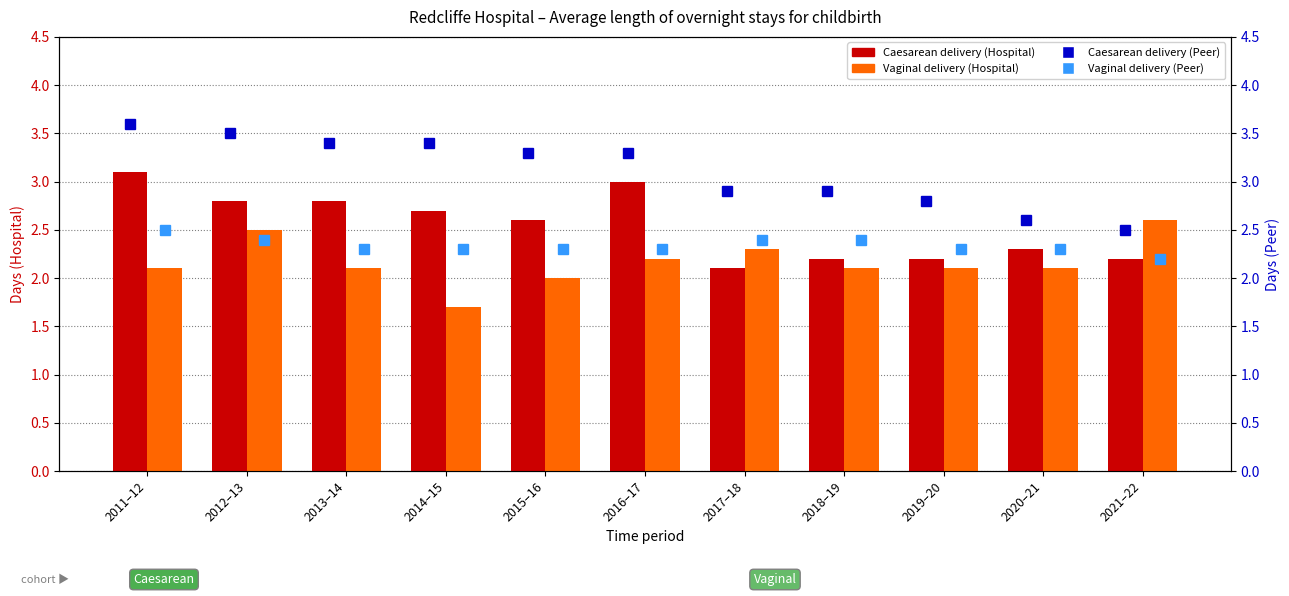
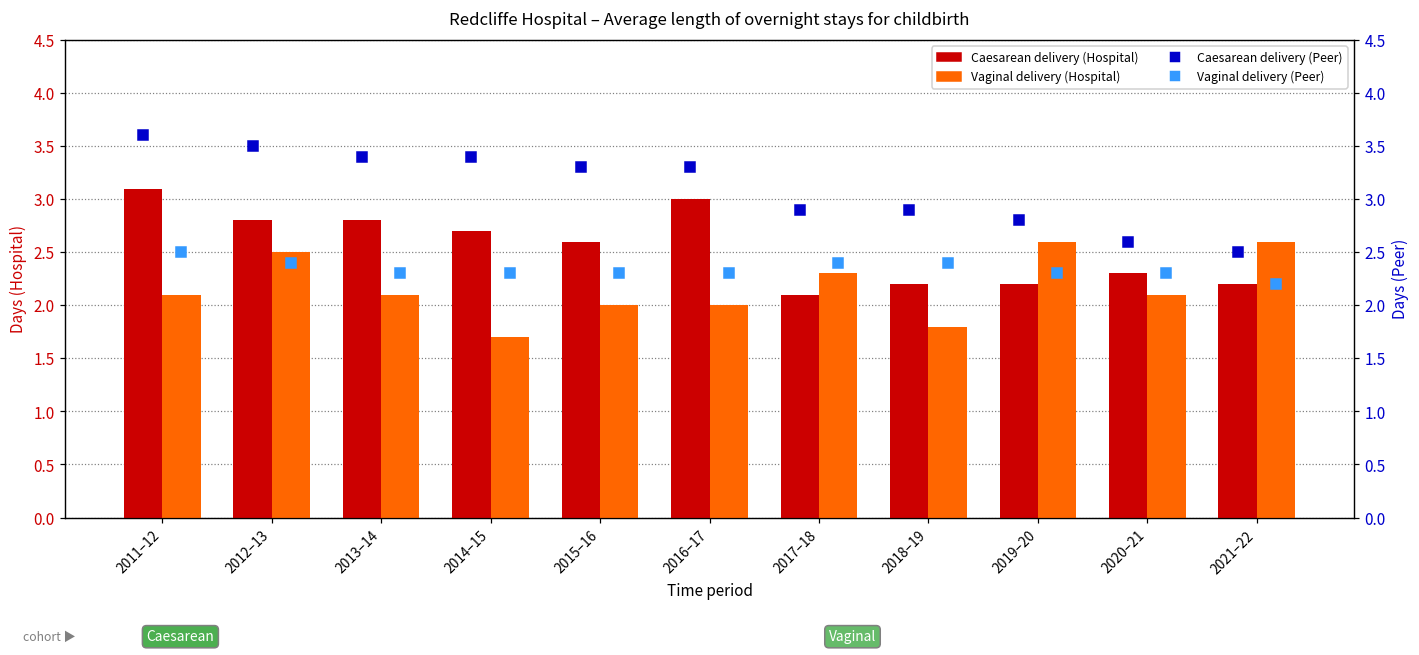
  {
    "Caesarean delivery (Hospital)": {
      "2011–12": 3.1,
      "2012–13": 2.8,
      "2013–14": 2.8,
      "2014–15": 2.7,
      "2015–16": 2.6,
      "2016–17": 3.0,
      "2017–18": 2.1,
      "2018–19": 2.2,
      "2019–20": 2.2,
      "2020–21": 2.3,
      "2021–22": 2.2
    },
    "Vaginal delivery (Hospital)": {
      "2011–12": 2.1,
      "2012–13": 2.5,
      "2013–14": 2.1,
      "2014–15": 1.7,
      "2015–16": 2.0,
-     "2016–17": 2.2,
+     "2016–17": 2.0,
      "2017–18": 2.3,
-     "2018–19": 2.1,
-     "2019–20": 2.1,
+     "2018–19": 1.8,
+     "2019–20": 2.6,
      "2020–21": 2.1,
      "2021–22": 2.6
    }
  }
